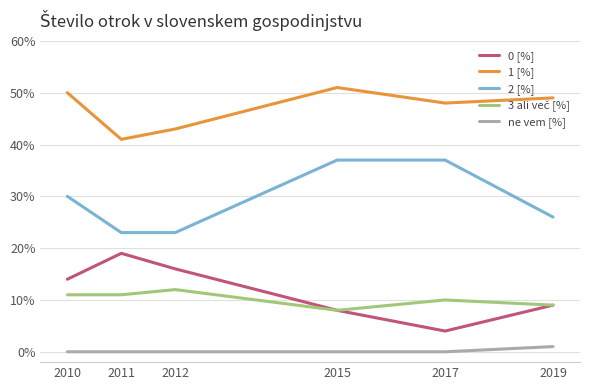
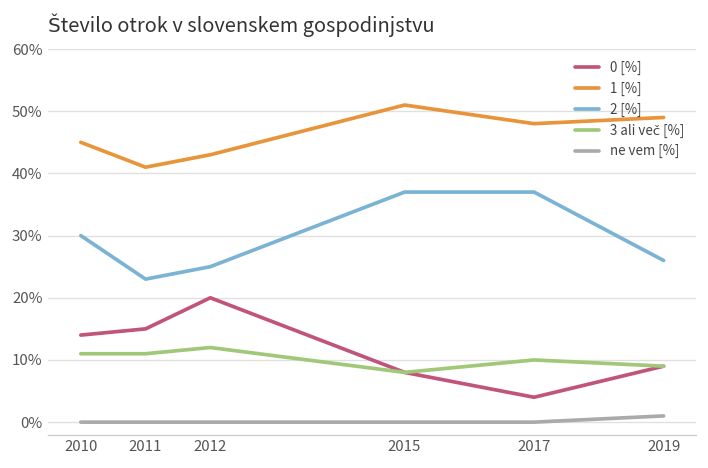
  {
    "0 [%]": {
      "2010": "14%",
-     "2011": "19%",
-     "2012": "16%",
+     "2011": "15%",
+     "2012": "20%",
      "2017": "4%"
    },
    "1 [%]": {
-     "2010": "50%",
+     "2010": "45%",
      "2011": "41%",
      "2012": "43%",
      "2015": "51%",
      "2017": "48%",
      "2019": "49%"
    },
    "2 [%]": {
      "2010": "30%",
      "2011": "23%",
-     "2012": "23%",
+     "2012": "25%",
      "2015": "37%",
      "2017": "37%",
      "2019": "26%"
    }
  }
